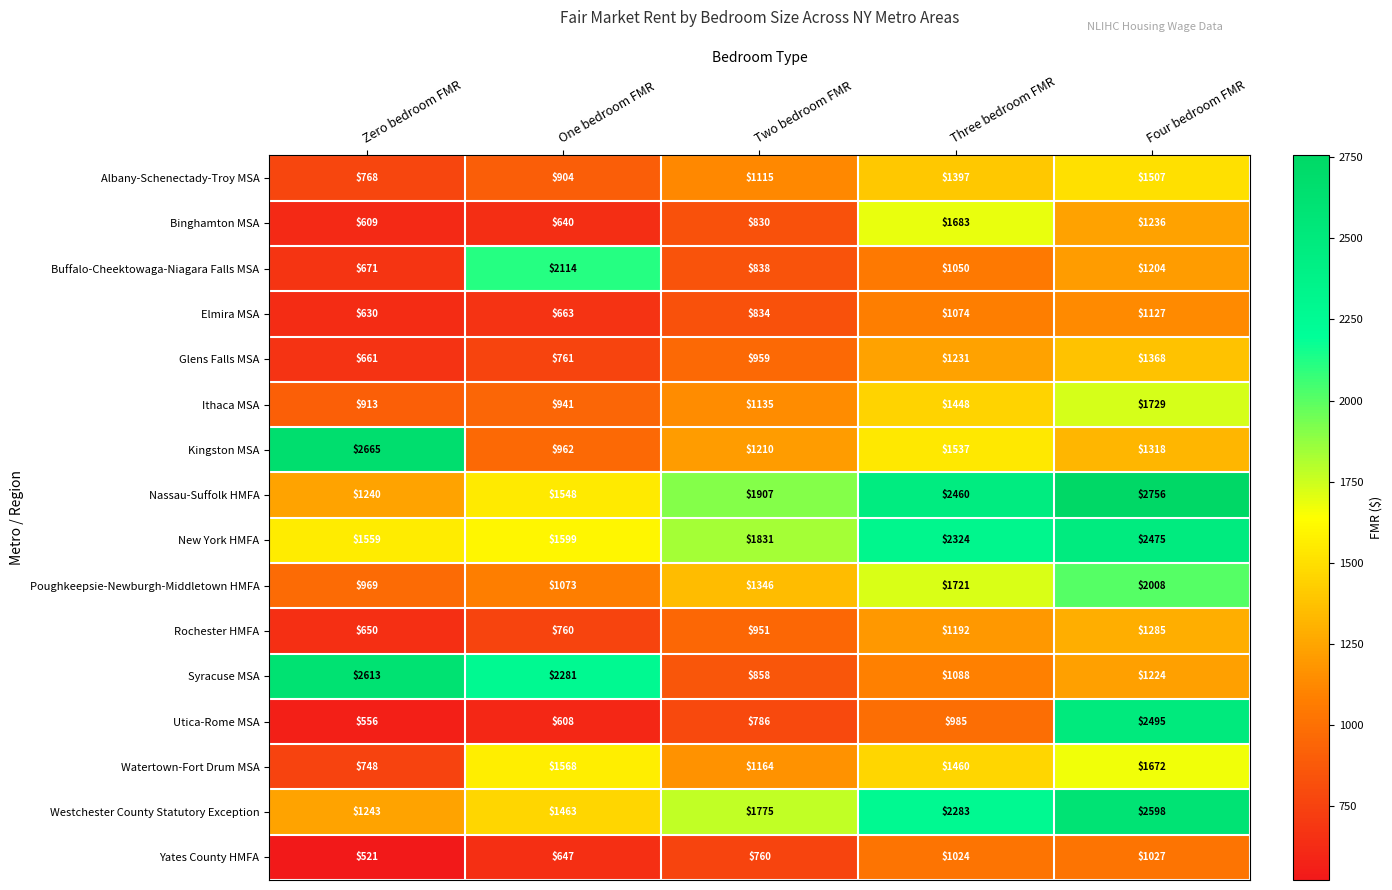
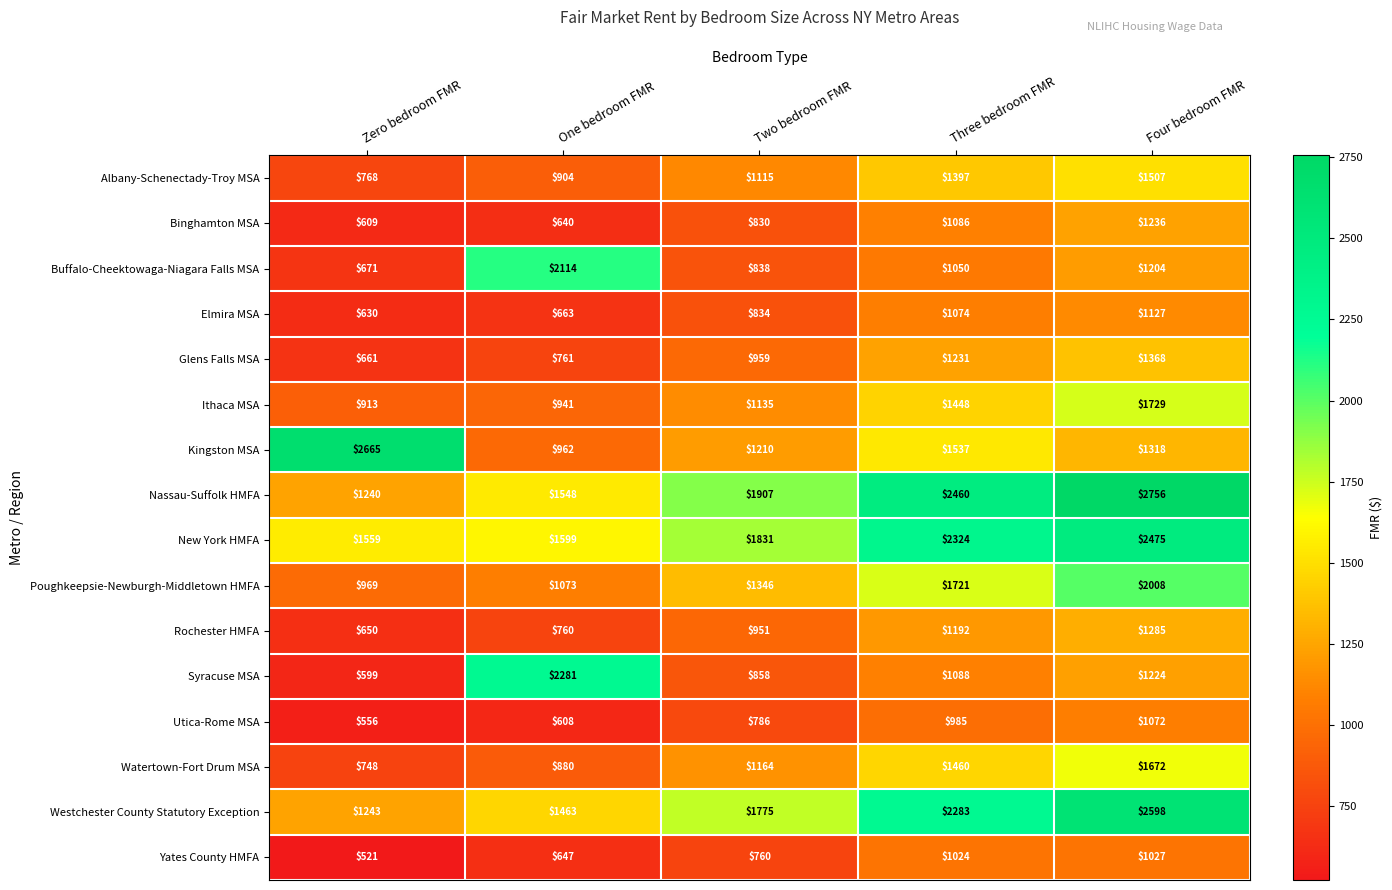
  {
    "Albany-Schenectady-Troy MSA": {
      "Zero bedroom FMR": "$768",
      "One bedroom FMR": "$904",
      "Two bedroom FMR": "$1115",
      "Three bedroom FMR": "$1397",
      "Four bedroom FMR": "$1507"
    },
    "Binghamton MSA": {
      "Zero bedroom FMR": "$609",
      "One bedroom FMR": "$640",
      "Two bedroom FMR": "$830",
-     "Three bedroom FMR": "$1683",
+     "Three bedroom FMR": "$1086",
      "Four bedroom FMR": "$1236"
    },
    "Buffalo-Cheektowaga-Niagara Falls MSA": {
      "Zero bedroom FMR": "$671",
      "One bedroom FMR": "$2114",
      "Two bedroom FMR": "$838",
      "Three bedroom FMR": "$1050",
      "Four bedroom FMR": "$1204"
    },
    "Elmira MSA": {
      "Zero bedroom FMR": "$630",
      "One bedroom FMR": "$663",
      "Two bedroom FMR": "$834",
      "Three bedroom FMR": "$1074",
      "Four bedroom FMR": "$1127"
    },
    "Glens Falls MSA": {
      "Zero bedroom FMR": "$661",
      "One bedroom FMR": "$761",
      "Two bedroom FMR": "$959",
      "Three bedroom FMR": "$1231",
      "Four bedroom FMR": "$1368"
    },
    "Ithaca MSA": {
      "Zero bedroom FMR": "$913",
      "One bedroom FMR": "$941",
      "Two bedroom FMR": "$1135",
      "Three bedroom FMR": "$1448",
      "Four bedroom FMR": "$1729"
    },
    "Kingston MSA": {
      "Zero bedroom FMR": "$2665",
      "One bedroom FMR": "$962",
      "Two bedroom FMR": "$1210",
      "Three bedroom FMR": "$1537",
      "Four bedroom FMR": "$1318"
    },
    "Nassau-Suffolk HMFA": {
      "Zero bedroom FMR": "$1240",
      "One bedroom FMR": "$1548",
      "Two bedroom FMR": "$1907",
      "Three bedroom FMR": "$2460",
      "Four bedroom FMR": "$2756"
    },
    "New York HMFA": {
      "Zero bedroom FMR": "$1559",
      "One bedroom FMR": "$1599",
      "Two bedroom FMR": "$1831",
      "Three bedroom FMR": "$2324",
      "Four bedroom FMR": "$2475"
    },
    "Poughkeepsie-Newburgh-Middletown HMFA": {
      "Zero bedroom FMR": "$969",
      "One bedroom FMR": "$1073",
      "Two bedroom FMR": "$1346",
      "Three bedroom FMR": "$1721",
      "Four bedroom FMR": "$2008"
    },
    "Rochester HMFA": {
      "Zero bedroom FMR": "$650",
      "One bedroom FMR": "$760",
      "Two bedroom FMR": "$951",
      "Three bedroom FMR": "$1192",
      "Four bedroom FMR": "$1285"
    },
    "Syracuse MSA": {
-     "Zero bedroom FMR": "$2613",
+     "Zero bedroom FMR": "$599",
      "One bedroom FMR": "$2281",
      "Two bedroom FMR": "$858",
      "Three bedroom FMR": "$1088",
      "Four bedroom FMR": "$1224"
    },
    "Utica-Rome MSA": {
      "Zero bedroom FMR": "$556",
      "One bedroom FMR": "$608",
      "Two bedroom FMR": "$786",
      "Three bedroom FMR": "$985",
-     "Four bedroom FMR": "$2495"
+     "Four bedroom FMR": "$1072"
    },
    "Watertown-Fort Drum MSA": {
      "Zero bedroom FMR": "$748",
-     "One bedroom FMR": "$1568",
+     "One bedroom FMR": "$880",
      "Two bedroom FMR": "$1164",
      "Three bedroom FMR": "$1460",
      "Four bedroom FMR": "$1672"
    },
    "Westchester County Statutory Exception": {
      "Zero bedroom FMR": "$1243",
      "One bedroom FMR": "$1463",
      "Two bedroom FMR": "$1775",
      "Three bedroom FMR": "$2283",
      "Four bedroom FMR": "$2598"
    },
    "Yates County HMFA": {
      "Zero bedroom FMR": "$521",
      "One bedroom FMR": "$647",
      "Two bedroom FMR": "$760",
      "Three bedroom FMR": "$1024",
      "Four bedroom FMR": "$1027"
    }
  }
